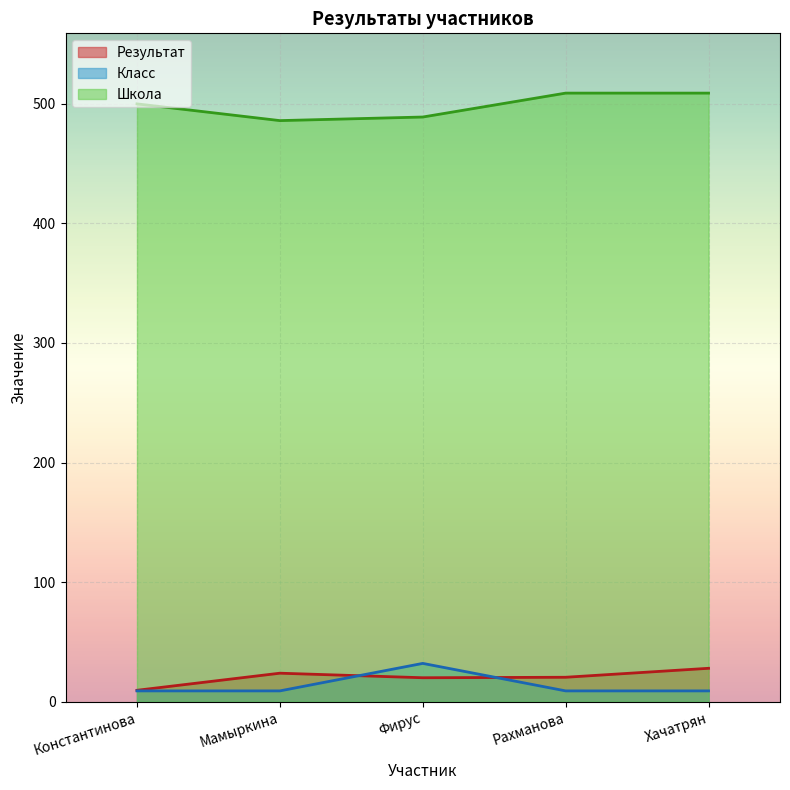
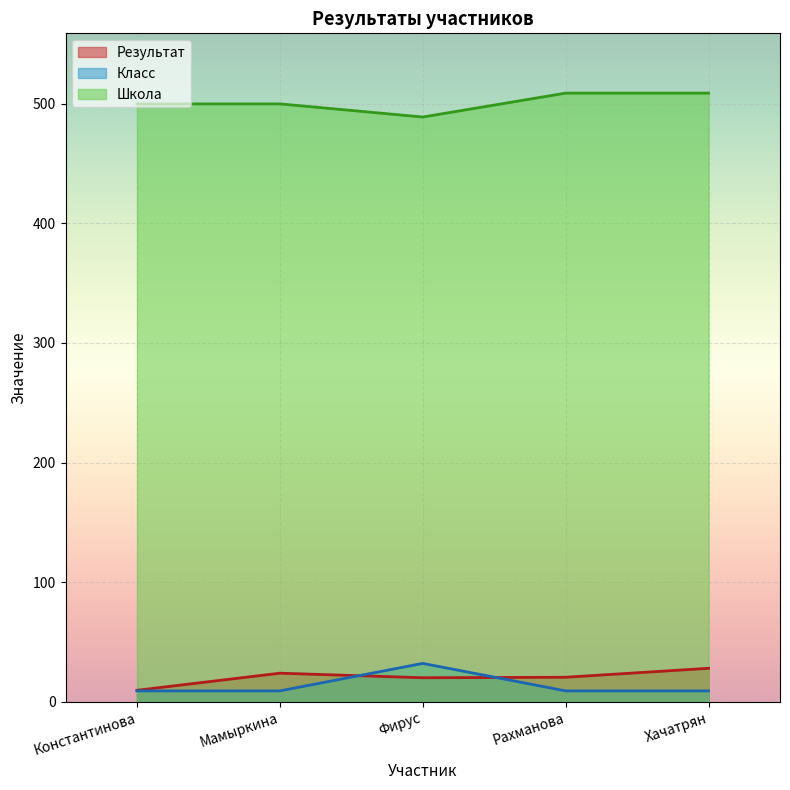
  {
    "Результат": {
      "Мамыркина": 24,
      "Фирус": 20,
      "Рахманова": 20,
      "Хачатрян": 28
    },
    "Класс": {
      "Мамыркина": 9,
      "Фирус": 32,
      "Рахманова": 9,
      "Хачатрян": 9
    },
    "Школа": {
-     "Мамыркина": 486,
+     "Мамыркина": 500,
      "Фирус": 489,
      "Рахманова": 509,
      "Хачатрян": 509
    }
  }
